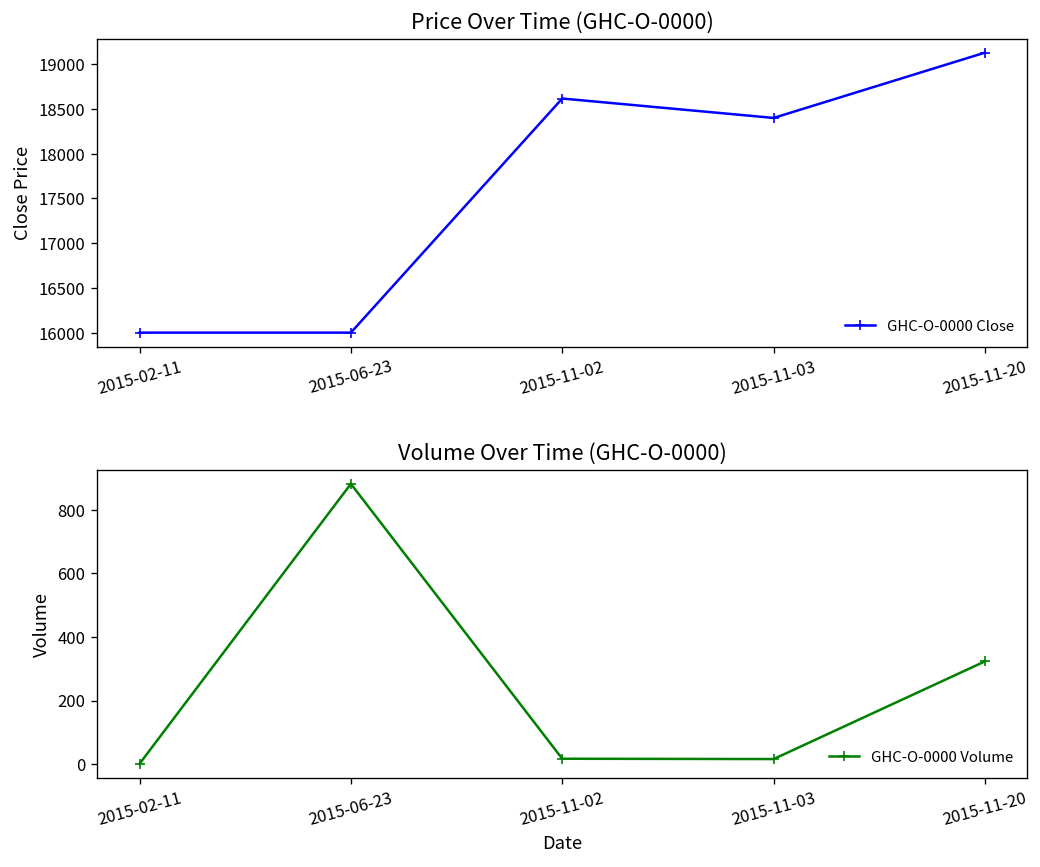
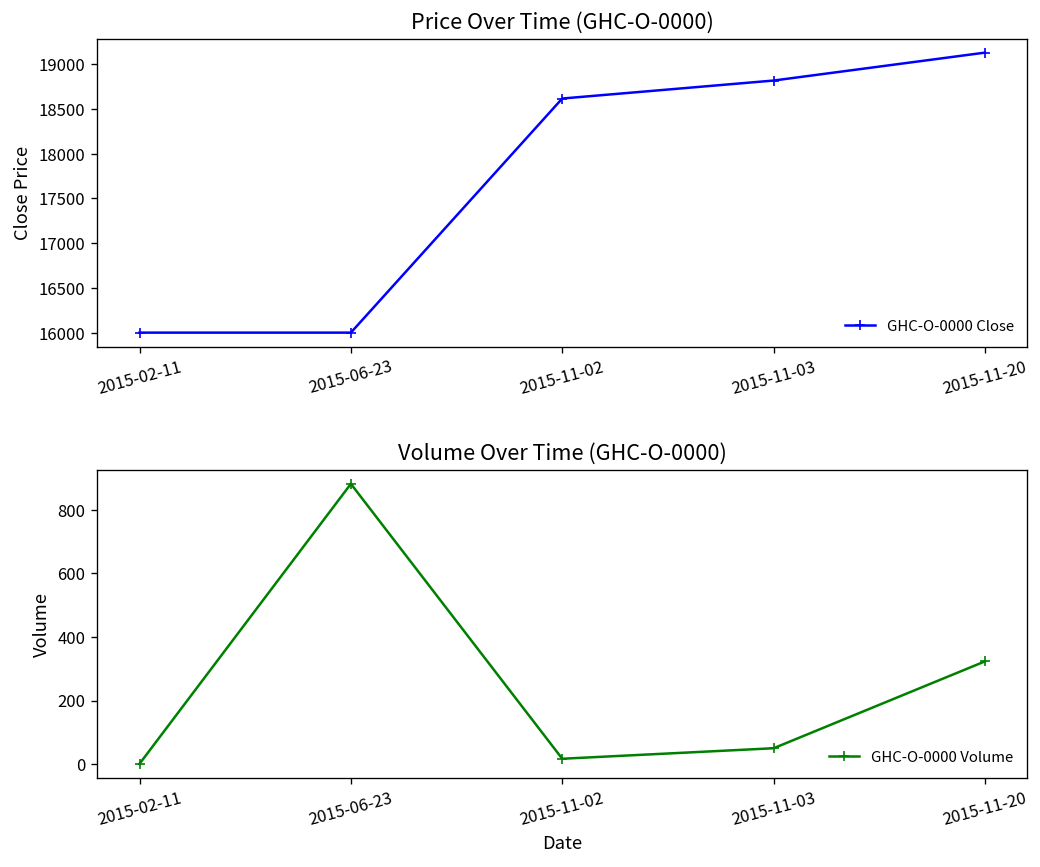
  {
    "Price Over Time (GHC-O-0000)": {
      "2015-02-11": 16000,
      "2015-06-23": 16000,
      "2015-11-02": 18600,
-     "2015-11-03": 18400,
+     "2015-11-03": 18800,
      "2015-11-20": 19100
    },
    "Volume Over Time (GHC-O-0000)": {
      "2015-02-11": 0,
      "2015-06-23": 880,
      "2015-11-02": 20,
-     "2015-11-03": 20,
+     "2015-11-03": 50,
      "2015-11-20": 320
    }
  }
